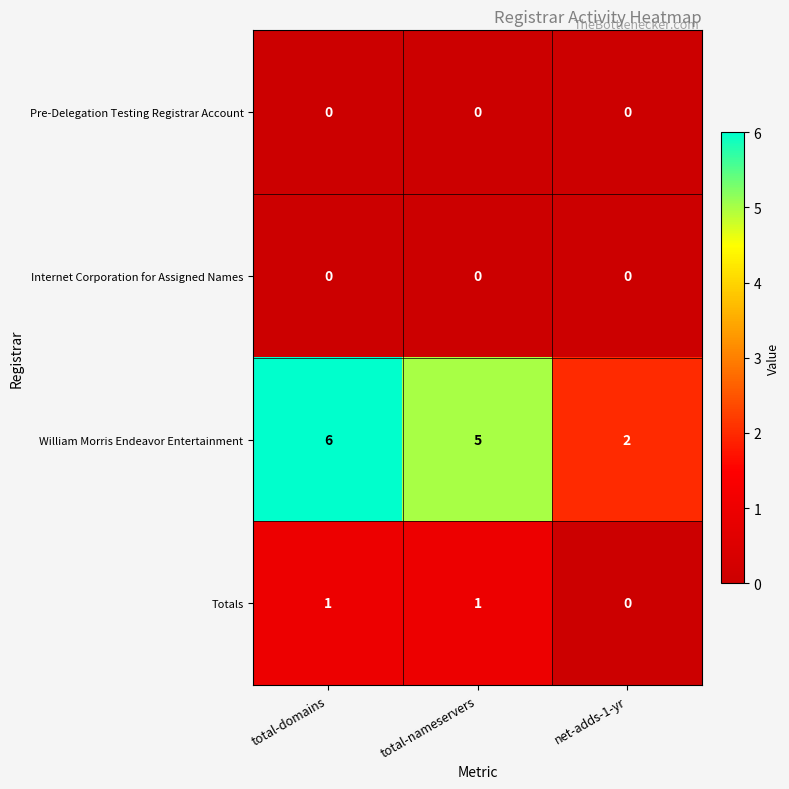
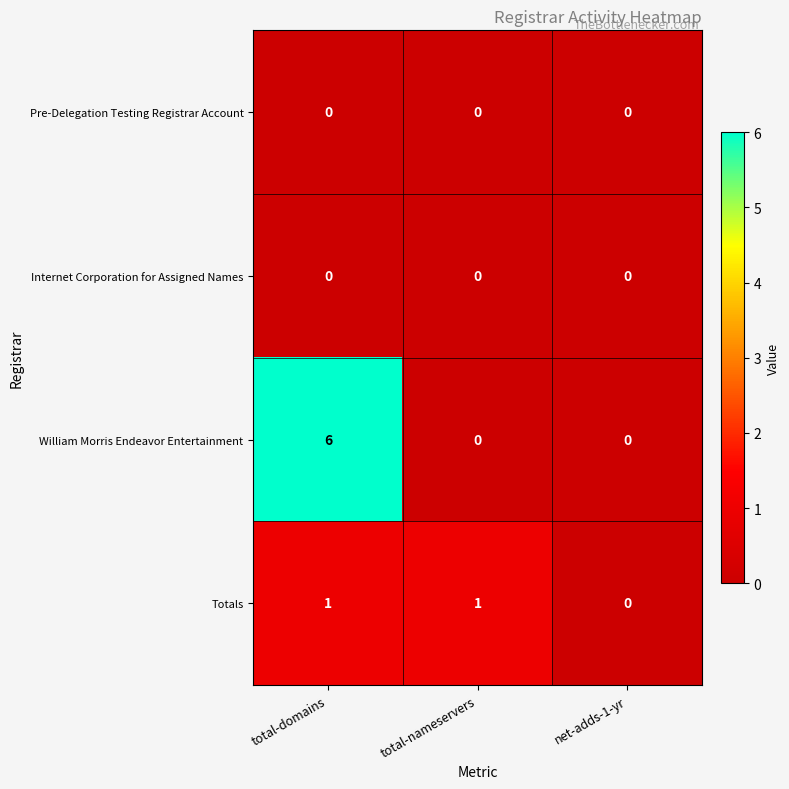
  {
    "Pre-Delegation Testing Registrar Account": {
      "total-domains": 0,
      "total-nameservers": 0,
      "net-adds-1-yr": 0
    },
    "Internet Corporation for Assigned Names": {
      "total-domains": 0,
      "total-nameservers": 0,
      "net-adds-1-yr": 0
    },
    "William Morris Endeavor Entertainment": {
      "total-domains": 6,
-     "total-nameservers": 5,
-     "net-adds-1-yr": 2
+     "total-nameservers": 0,
+     "net-adds-1-yr": 0
    },
    "Totals": {
      "total-domains": 1,
      "total-nameservers": 1,
      "net-adds-1-yr": 0
    }
  }
